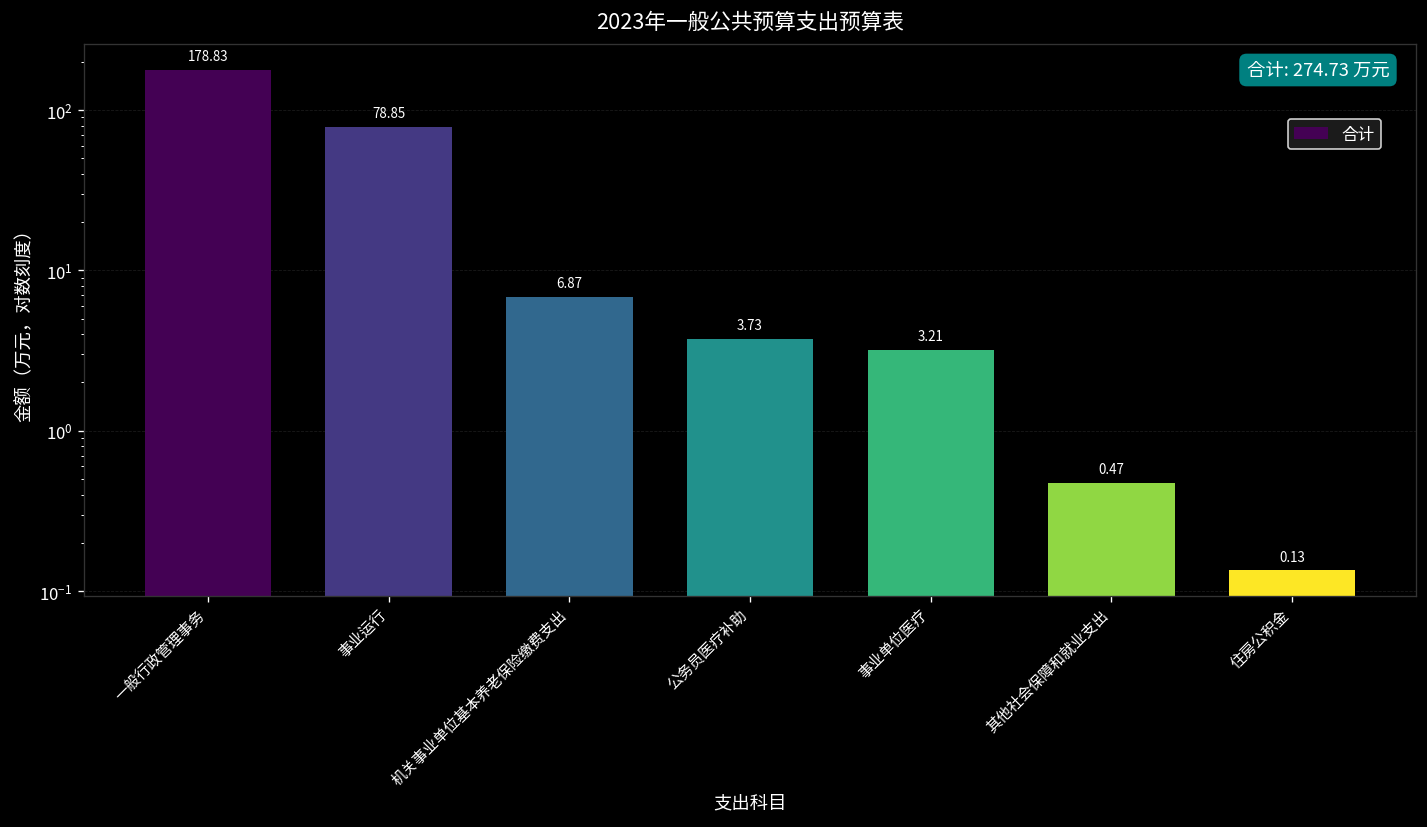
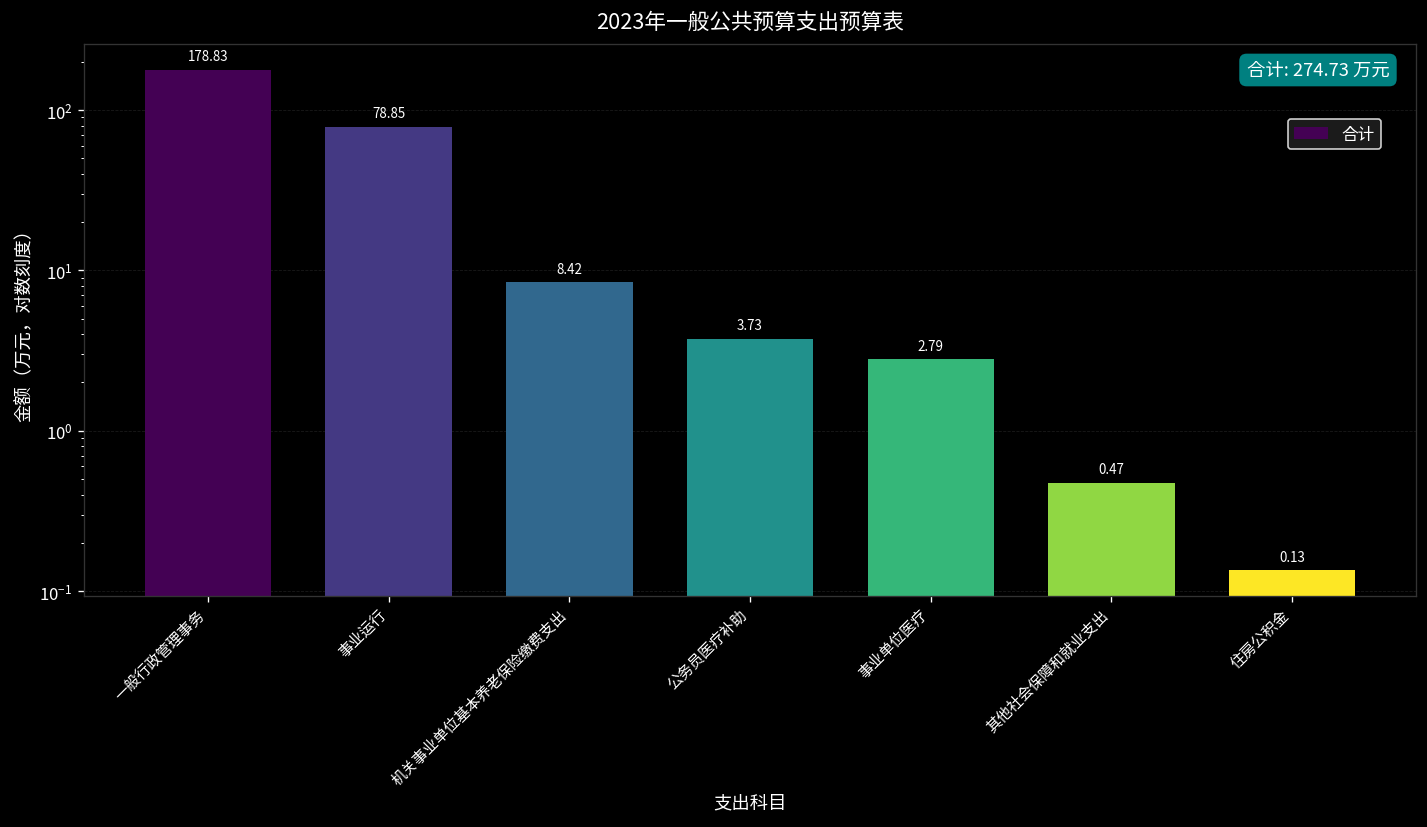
  {
    "一般行政管理事务": 178.83,
    "事业运行": 78.85,
-   "机关事业单位基本养老保险缴费支出": 6.87,
+   "机关事业单位基本养老保险缴费支出": 8.42,
    "公务员医疗补助": 3.73,
-   "事业单位医疗": 3.21,
+   "事业单位医疗": 2.79,
    "其他社会保障和就业支出": 0.47,
    "住房公积金": 0.13
  }
